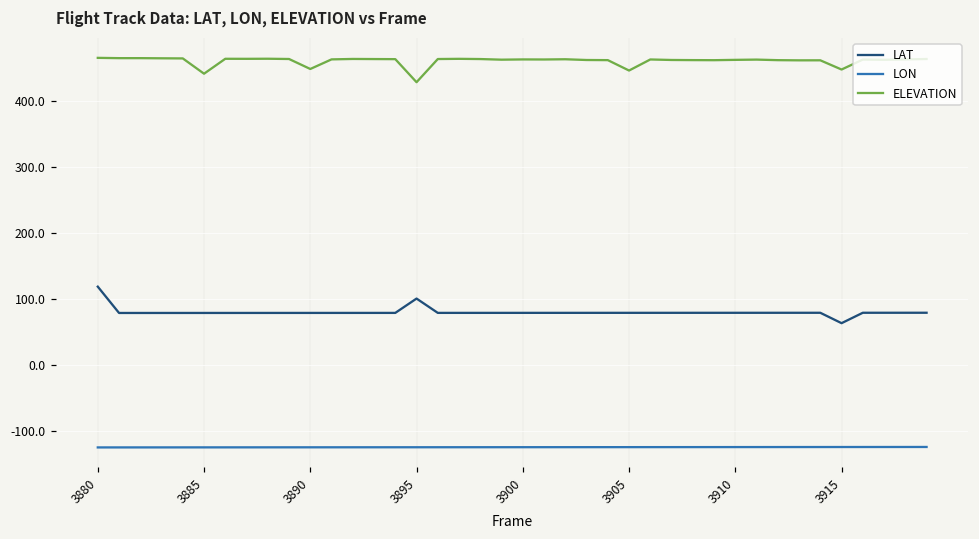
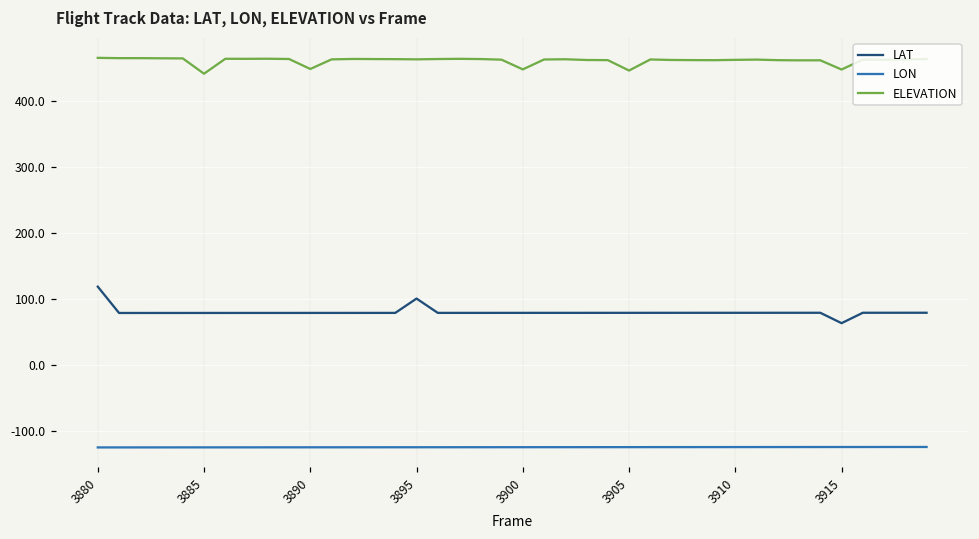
  {
    "LAT": {
      "3880": 120,
      "3885": 80,
      "3890": 80,
      "3895": 100,
      "3900": 80,
      "3905": 80,
      "3910": 80,
      "3915": 60
    },
    "LON": {
      "3880": -130,
      "3885": -130,
      "3890": -130,
      "3895": -130,
      "3900": -130,
      "3905": -130,
      "3910": -130,
      "3915": -120
    },
    "ELEVATION": {
      "3880": 470,
      "3885": 440,
      "3890": 450,
-     "3895": 430,
-     "3900": 460,
+     "3895": 460,
+     "3900": 450,
      "3905": 450,
      "3910": 460,
      "3915": 450
    }
  }
